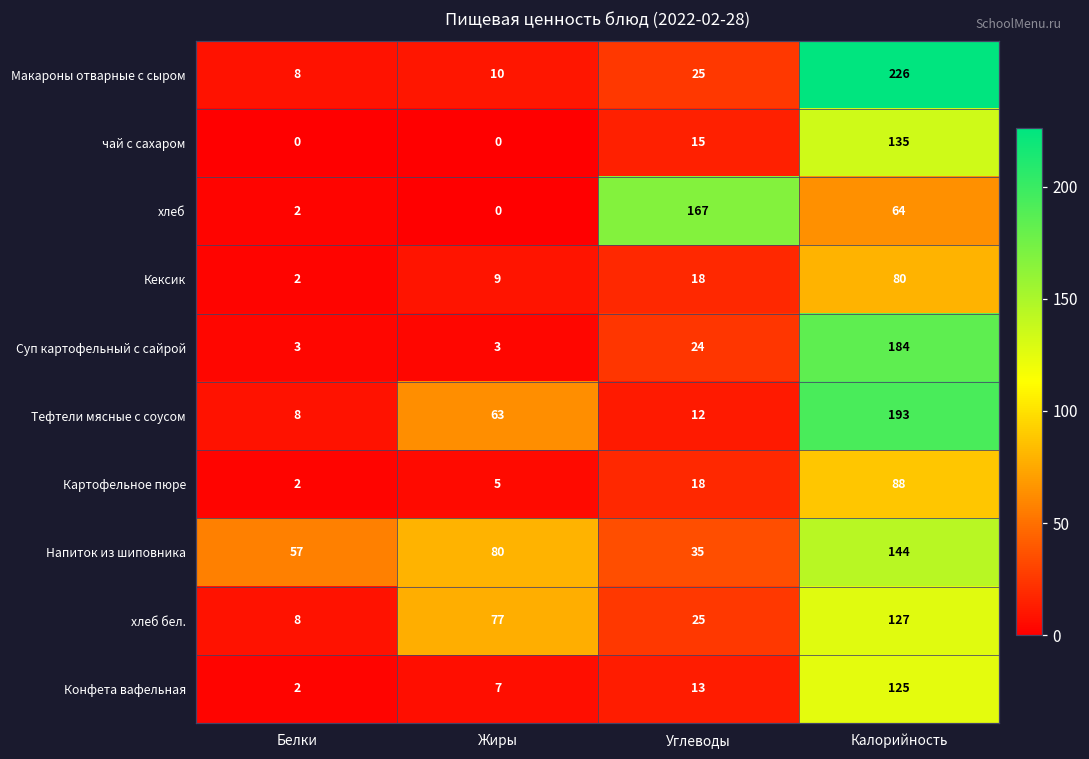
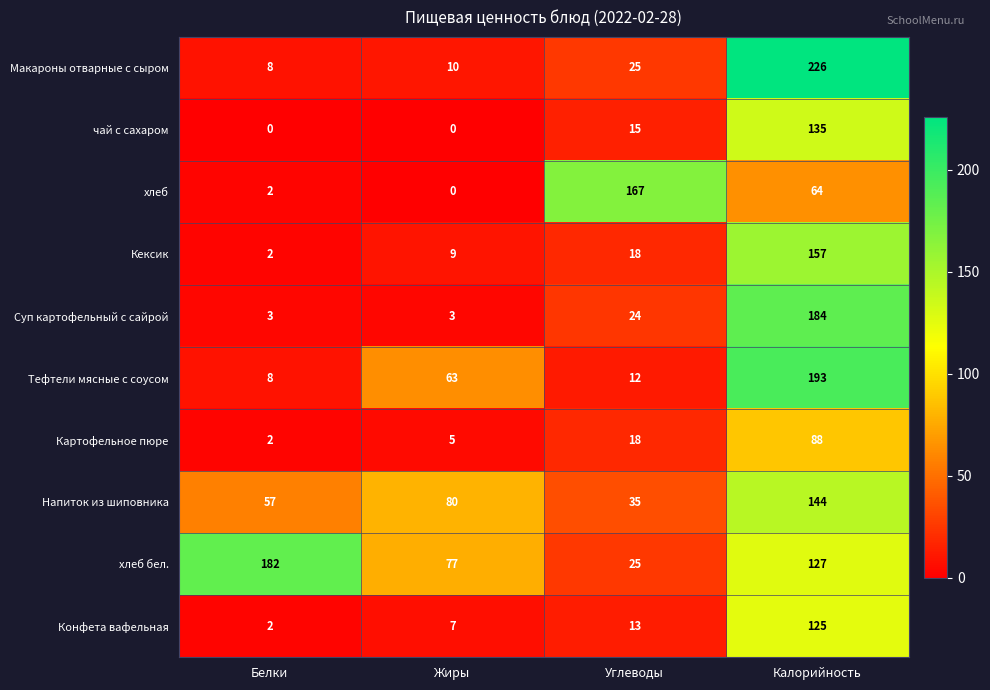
  {
    "Макароны отварные с сыром": {
      "Белки": 8,
      "Жиры": 10,
      "Углеводы": 25,
      "Калорийность": 226
    },
    "чай с сахаром": {
      "Белки": 0,
      "Жиры": 0,
      "Углеводы": 15,
      "Калорийность": 135
    },
    "хлеб": {
      "Белки": 2,
      "Жиры": 0,
      "Углеводы": 167,
      "Калорийность": 64
    },
    "Кексик": {
      "Белки": 2,
      "Жиры": 9,
      "Углеводы": 18,
-     "Калорийность": 80
+     "Калорийность": 157
    },
    "Суп картофельный с сайрой": {
      "Белки": 3,
      "Жиры": 3,
      "Углеводы": 24,
      "Калорийность": 184
    },
    "Тефтели мясные с соусом": {
      "Белки": 8,
      "Жиры": 63,
      "Углеводы": 12,
      "Калорийность": 193
    },
    "Картофельное пюре": {
      "Белки": 2,
      "Жиры": 5,
      "Углеводы": 18,
      "Калорийность": 88
    },
    "Напиток из шиповника": {
      "Белки": 57,
      "Жиры": 80,
      "Углеводы": 35,
      "Калорийность": 144
    },
    "хлеб бел.": {
-     "Белки": 8,
+     "Белки": 182,
      "Жиры": 77,
      "Углеводы": 25,
      "Калорийность": 127
    },
    "Конфета вафельная": {
      "Белки": 2,
      "Жиры": 7,
      "Углеводы": 13,
      "Калорийность": 125
    }
  }
